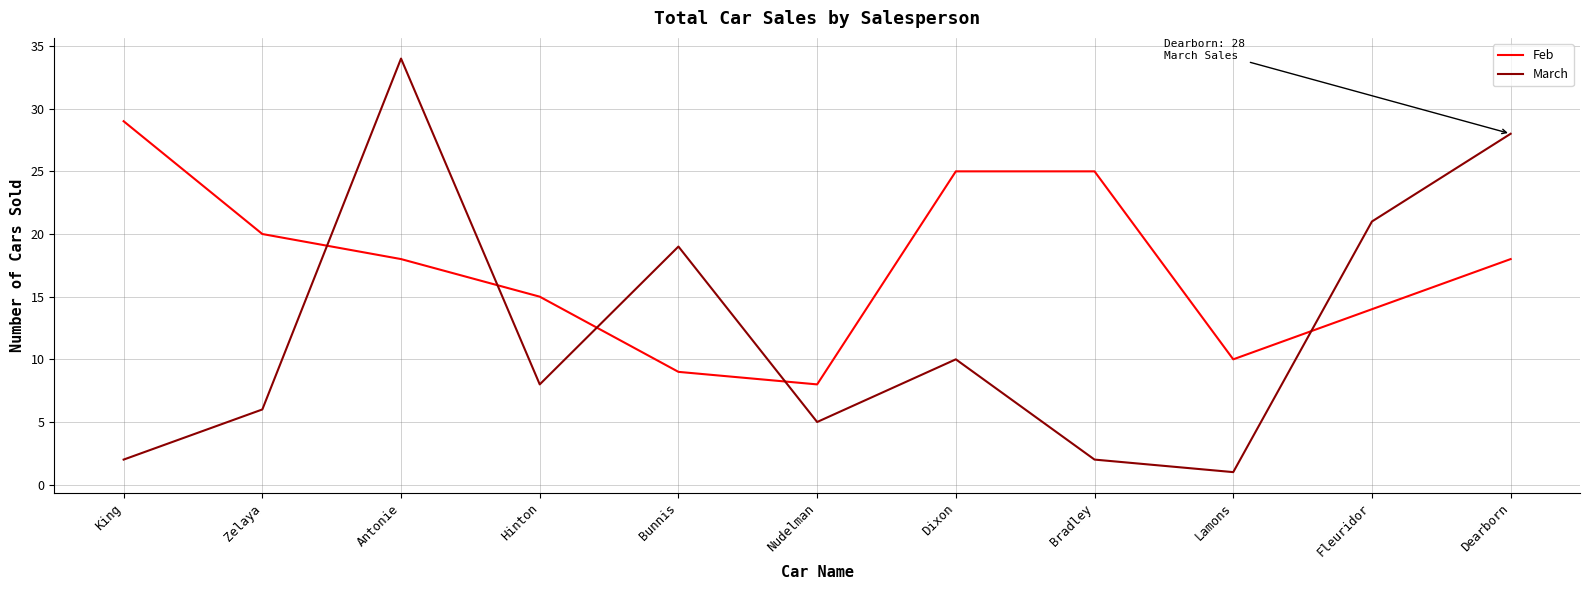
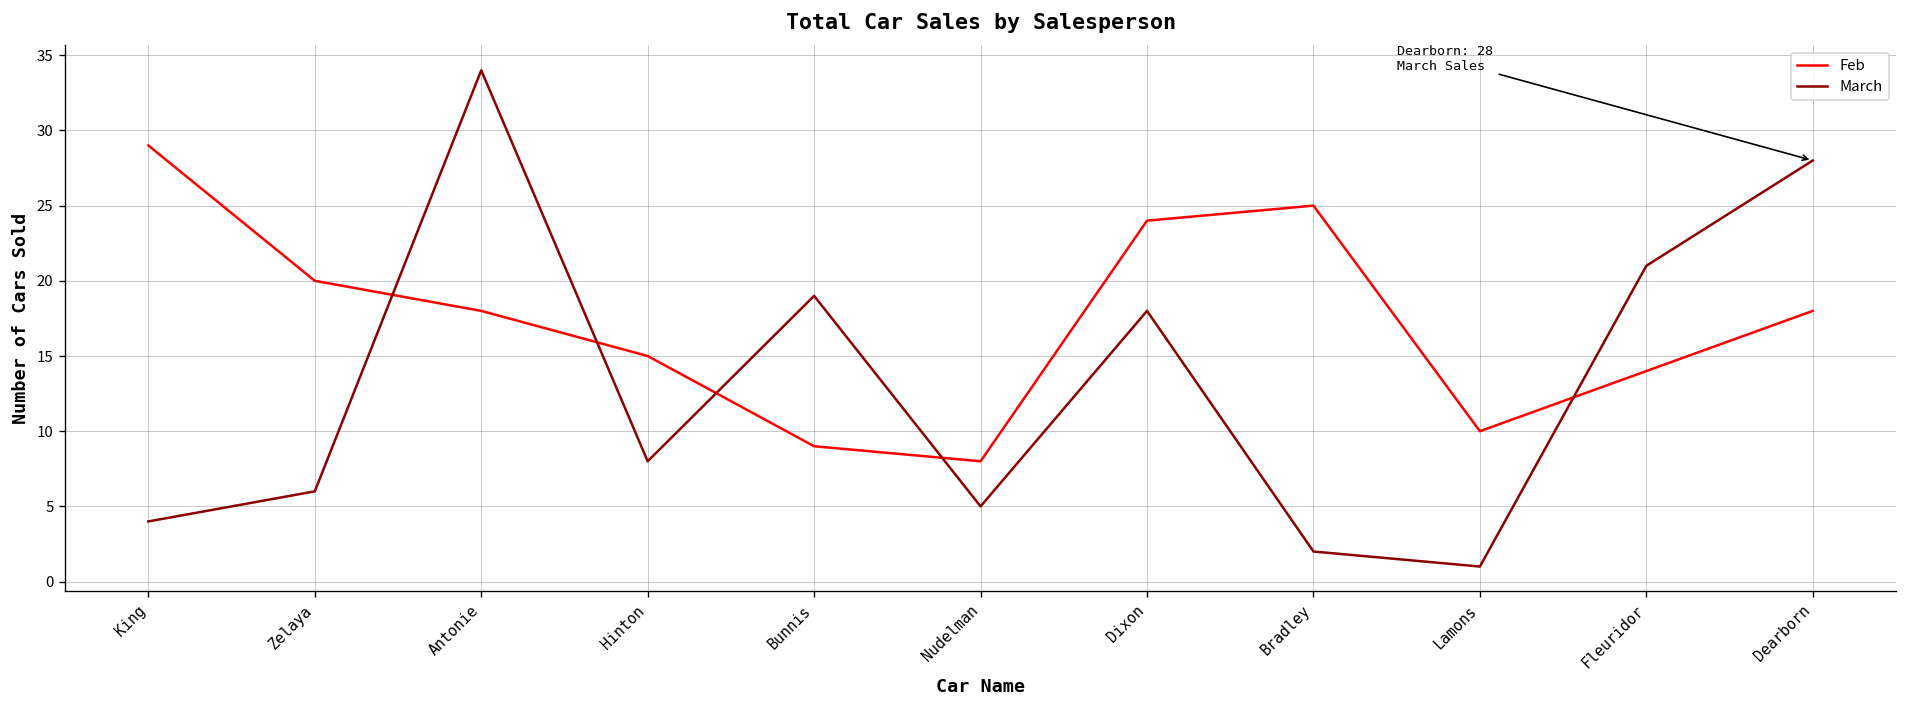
  {
    "Feb": {
      "King": 29,
      "Zelaya": 20,
      "Antonie": 18,
      "Hinton": 15,
      "Bunnis": 9,
      "Nudelman": 8,
-     "Dixon": 25,
+     "Dixon": 24,
      "Bradley": 25,
      "Lamons": 10,
      "Fleuridor": 14,
      "Dearborn": 18
    },
    "March": {
-     "King": 2,
+     "King": 4,
      "Zelaya": 6,
      "Antonie": 34,
      "Hinton": 8,
      "Bunnis": 19,
      "Nudelman": 5,
-     "Dixon": 10,
+     "Dixon": 18,
      "Bradley": 2,
      "Lamons": 1,
      "Fleuridor": 21
    }
  }
